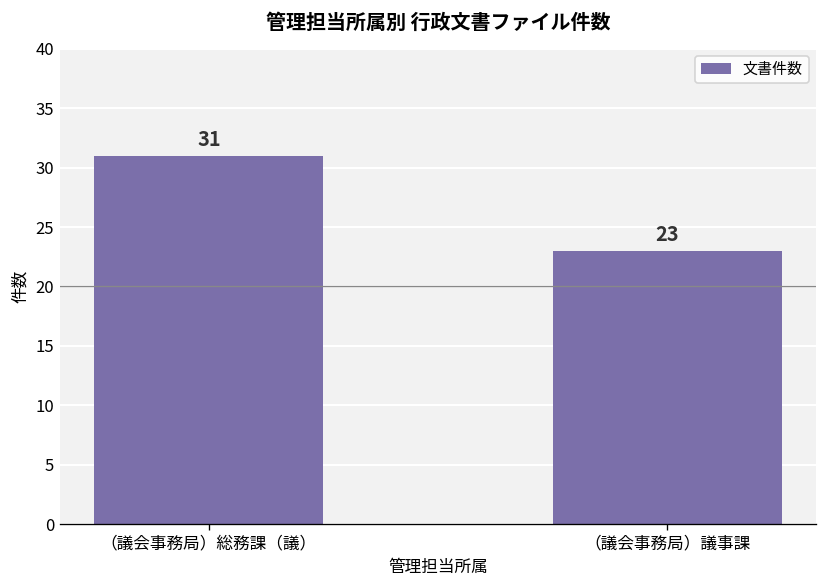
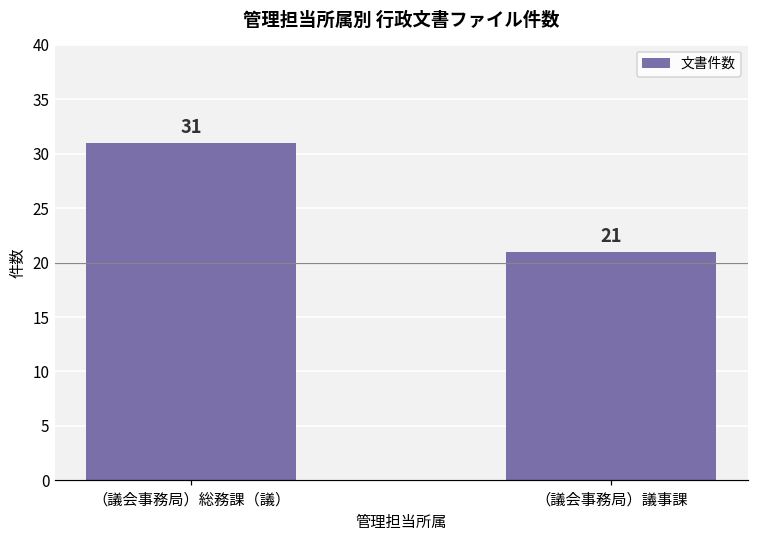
  {
    "（議会事務局）総務課（議）": 31,
-   "（議会事務局）議事課": 23
+   "（議会事務局）議事課": 21
  }
